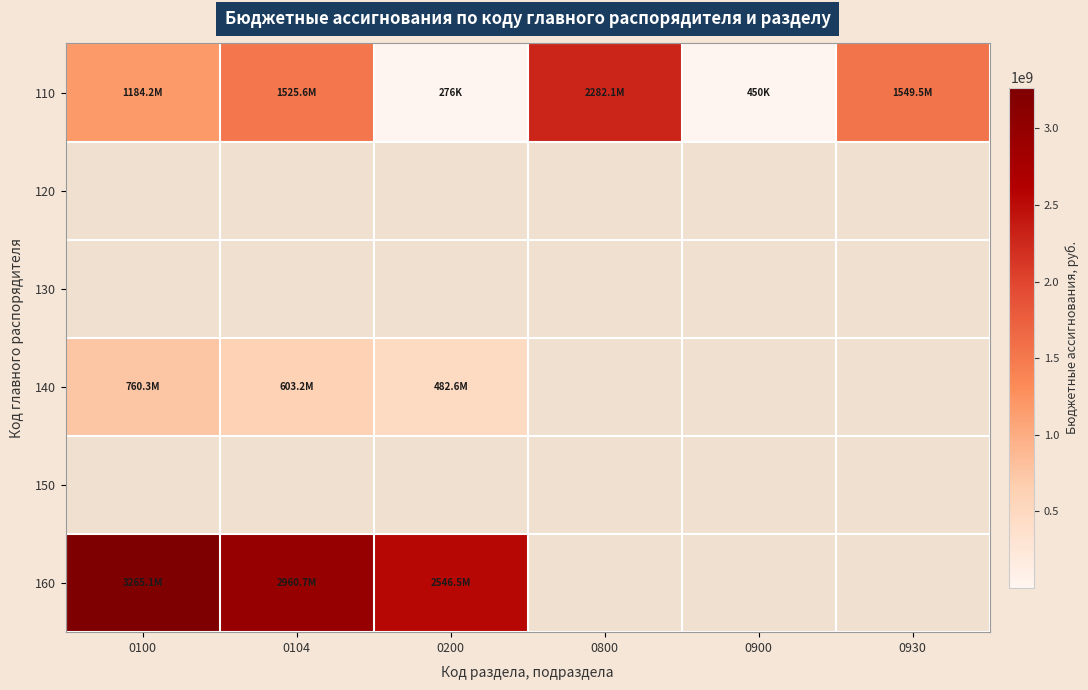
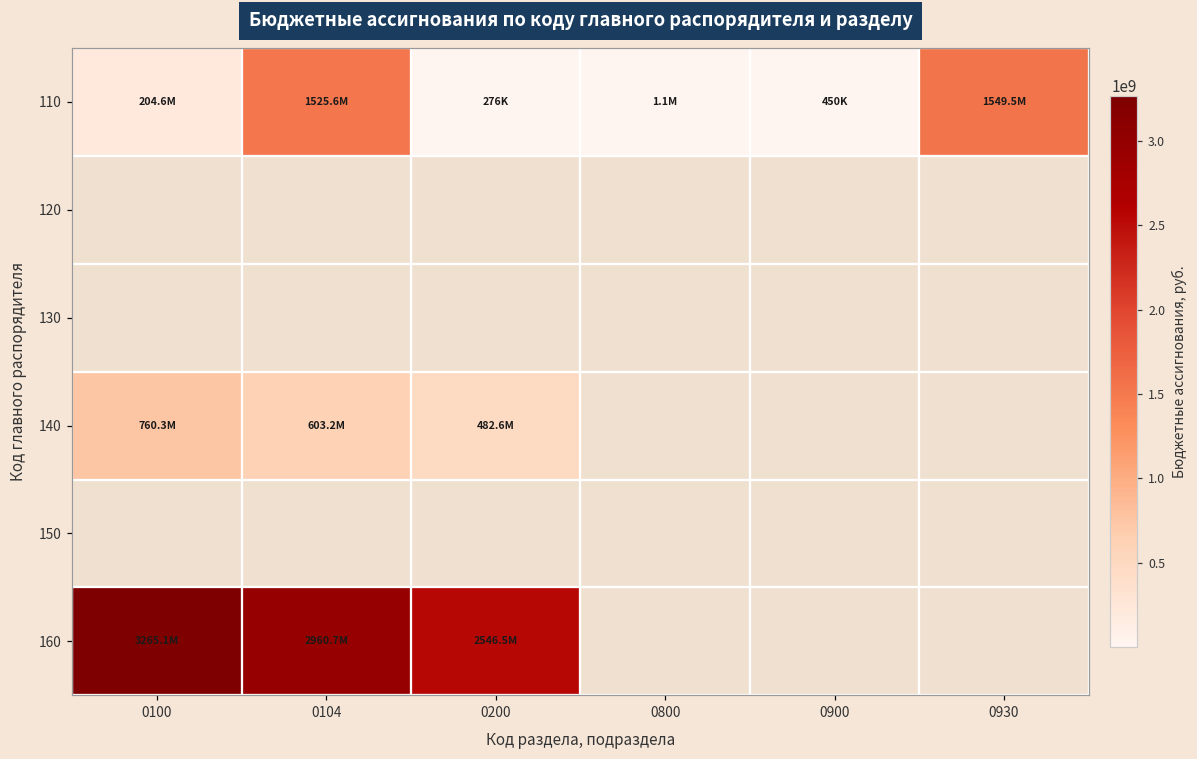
  {
    "110": {
-     "0100": "1184.2M",
+     "0100": "204.6M",
      "0104": "1525.6M",
      "0200": "276K",
-     "0800": "2282.1M",
+     "0800": "1.1M",
      "0900": "450K",
      "0930": "1549.5M"
    },
    "140": {
      "0100": "760.3M",
      "0104": "603.2M",
      "0200": "482.6M"
    },
    "160": {
      "0100": "3265.1M",
      "0104": "2960.7M",
      "0200": "2546.5M"
    }
  }
